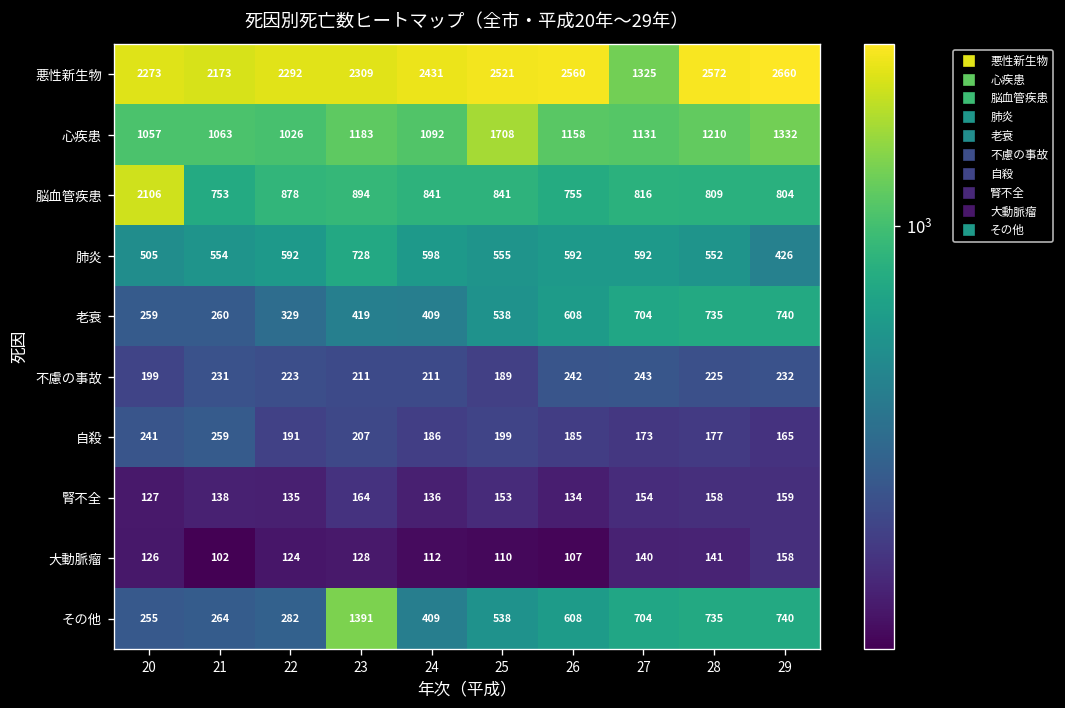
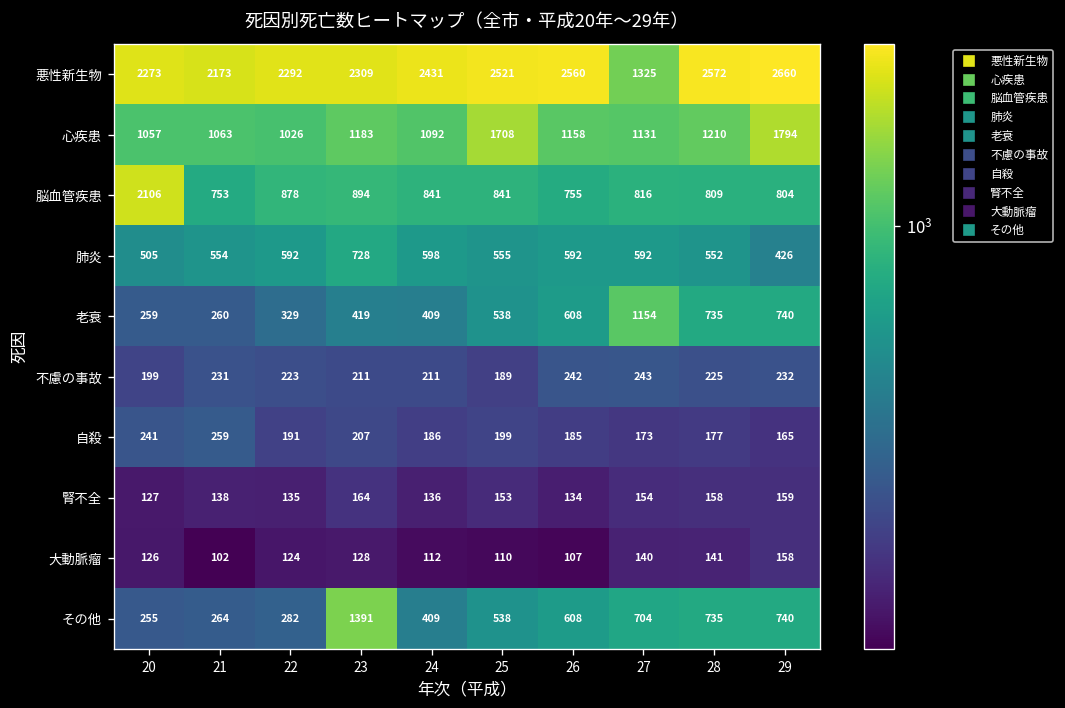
  {
    "悪性新生物": {
      "20": 2273,
      "21": 2173,
      "22": 2292,
      "23": 2309,
      "24": 2431,
      "25": 2521,
      "26": 2560,
      "27": 1325,
      "28": 2572,
      "29": 2660
    },
    "心疾患": {
      "20": 1057,
      "21": 1063,
      "22": 1026,
      "23": 1183,
      "24": 1092,
      "25": 1708,
      "26": 1158,
      "27": 1131,
      "28": 1210,
-     "29": 1332
+     "29": 1794
    },
    "脳血管疾患": {
      "20": 2106,
      "21": 753,
      "22": 878,
      "23": 894,
      "24": 841,
      "25": 841,
      "26": 755,
      "27": 816,
      "28": 809,
      "29": 804
    },
    "肺炎": {
      "20": 505,
      "21": 554,
      "22": 592,
      "23": 728,
      "24": 598,
      "25": 555,
      "26": 592,
      "27": 592,
      "28": 552,
      "29": 426
    },
    "老衰": {
      "20": 259,
      "21": 260,
      "22": 329,
      "23": 419,
      "24": 409,
      "25": 538,
      "26": 608,
-     "27": 704,
+     "27": 1154,
      "28": 735,
      "29": 740
    },
    "不慮の事故": {
      "20": 199,
      "21": 231,
      "22": 223,
      "23": 211,
      "24": 211,
      "25": 189,
      "26": 242,
      "27": 243,
      "28": 225,
      "29": 232
    },
    "自殺": {
      "20": 241,
      "21": 259,
      "22": 191,
      "23": 207,
      "24": 186,
      "25": 199,
      "26": 185,
      "27": 173,
      "28": 177,
      "29": 165
    },
    "腎不全": {
      "20": 127,
      "21": 138,
      "22": 135,
      "23": 164,
      "24": 136,
      "25": 153,
      "26": 134,
      "27": 154,
      "28": 158,
      "29": 159
    },
    "大動脈瘤": {
      "20": 126,
      "21": 102,
      "22": 124,
      "23": 128,
      "24": 112,
      "25": 110,
      "26": 107,
      "27": 140,
      "28": 141,
      "29": 158
    },
    "その他": {
      "20": 255,
      "21": 264,
      "22": 282,
      "23": 1391,
      "24": 409,
      "25": 538,
      "26": 608,
      "27": 704,
      "28": 735,
      "29": 740
    }
  }
